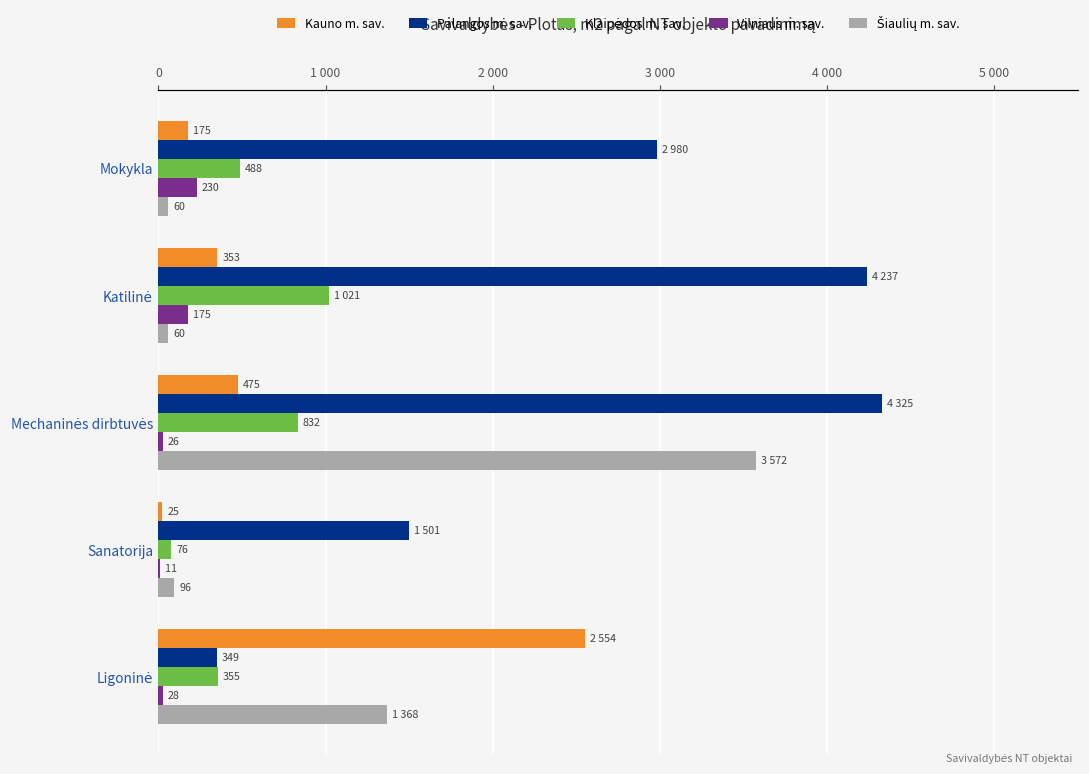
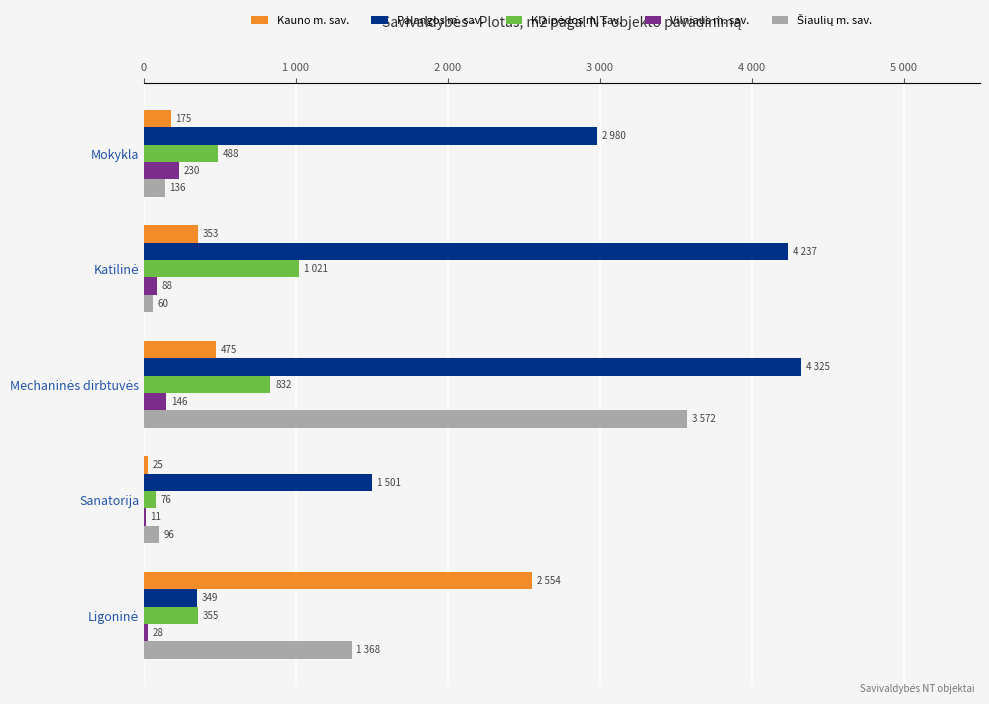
  {
    "Kauno m. sav.": {
      "Mokykla": 175,
      "Katilinė": 353,
      "Mechaninės dirbtuvės": 475,
      "Sanatorija": 25
    },
    "Palangos m. sav.": {
      "Ligoninė": 349
    },
    "Klaipėdos m. sav.": {
      "Mokykla": 488,
      "Mechaninės dirbtuvės": 832,
      "Sanatorija": 76,
      "Ligoninė": 355
    },
    "Vilniaus m. sav.": {
      "Mokykla": 230,
-     "Katilinė": 175,
-     "Mechaninės dirbtuvės": 26,
+     "Katilinė": 88,
+     "Mechaninės dirbtuvės": 146,
      "Sanatorija": 11,
      "Ligoninė": 28
    },
    "Šiaulių m. sav.": {
-     "Mokykla": 60,
+     "Mokykla": 136,
      "Katilinė": 60,
      "Sanatorija": 96
    }
  }
